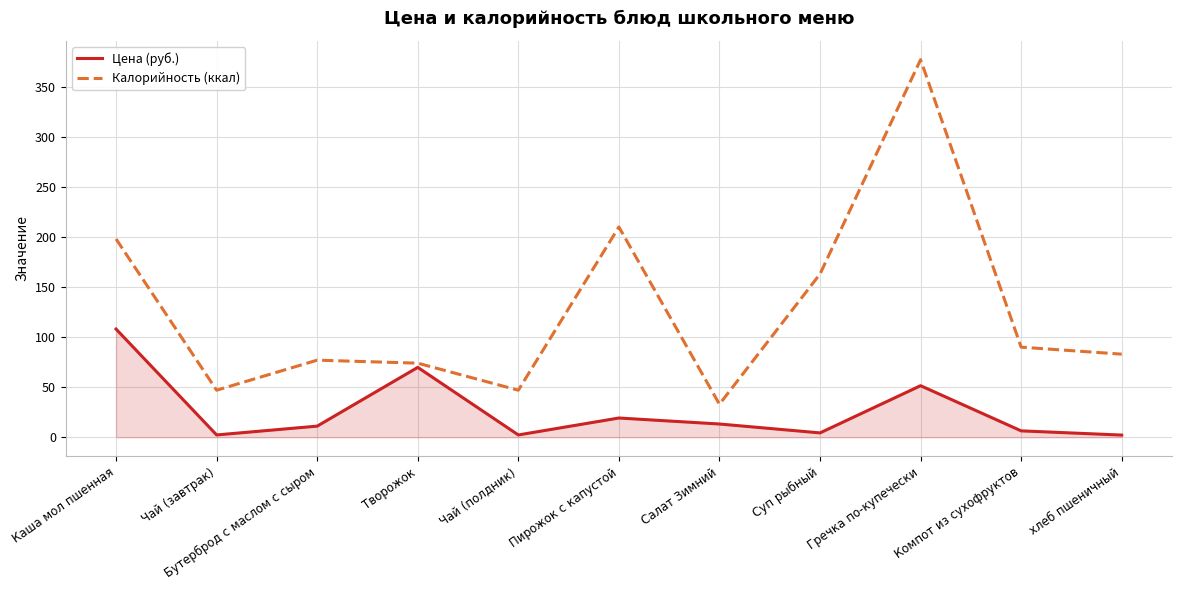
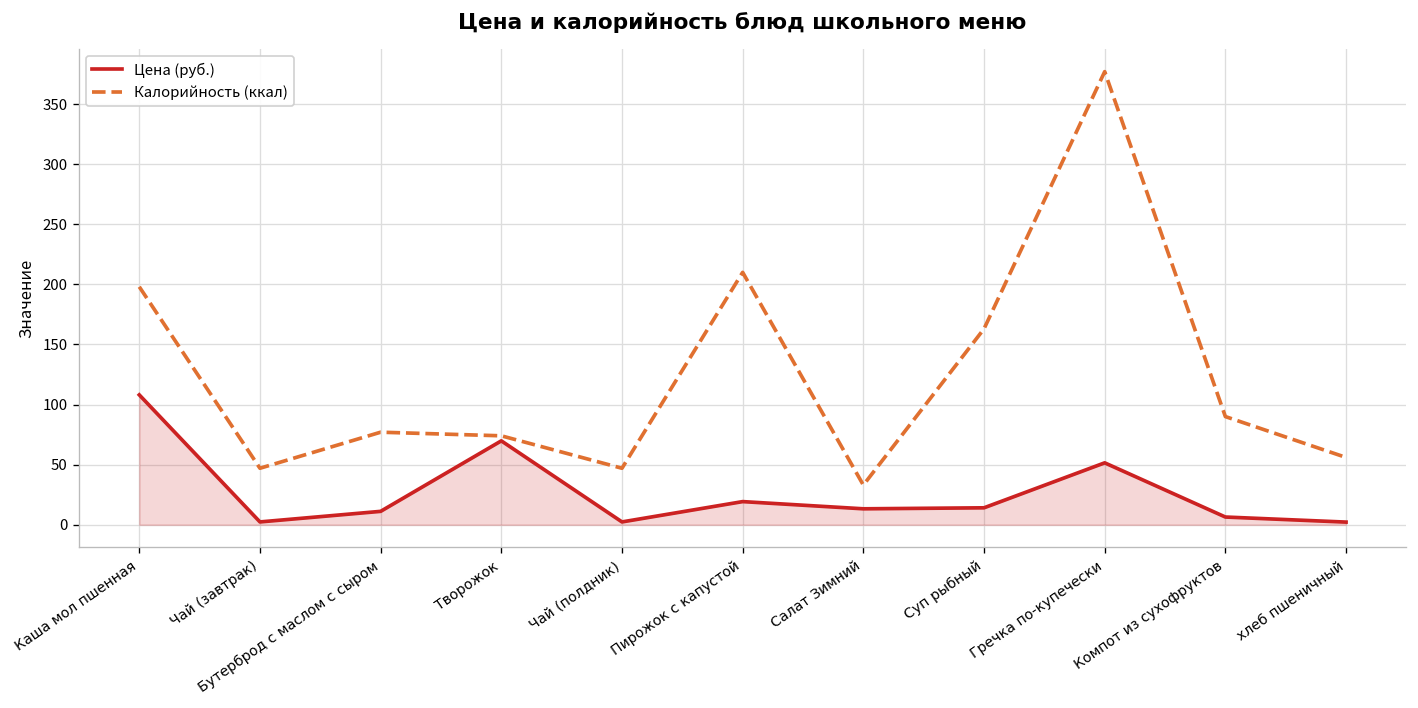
  {
    "Цена (руб.)": {
      "Каша мол пшенная": 108,
      "Чай (завтрак)": 2,
      "Бутерброд с маслом с сыром": 11,
      "Творожок": 70,
      "Чай (полдник)": 2,
      "Пирожок с капустой": 19,
      "Салат Зимний": 13,
-     "Суп рыбный": 4,
+     "Суп рыбный": 14,
      "Гречка по-купечески": 52,
      "Компот из сухофруктов": 6,
      "хлеб пшеничный": 2
    },
    "Калорийность (ккал)": {
      "Каша мол пшенная": 198,
      "Чай (завтрак)": 47,
      "Бутерброд с маслом с сыром": 77,
      "Творожок": 74,
      "Чай (полдник)": 47,
      "Пирожок с капустой": 210,
      "Салат Зимний": 33,
      "Суп рыбный": 163,
      "Гречка по-купечески": 377,
      "Компот из сухофруктов": 90,
-     "хлеб пшеничный": 83
+     "хлеб пшеничный": 56
    }
  }
